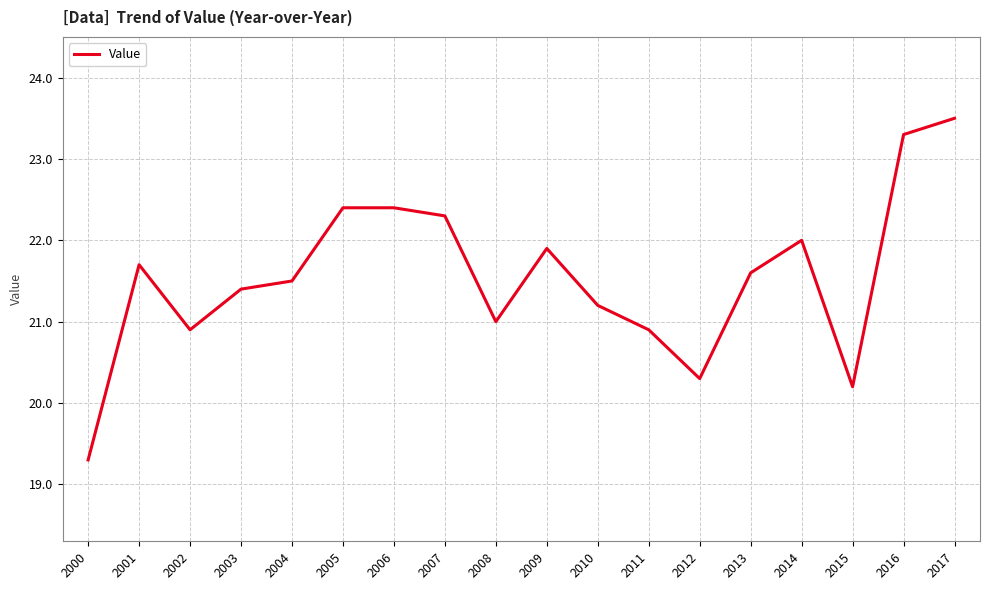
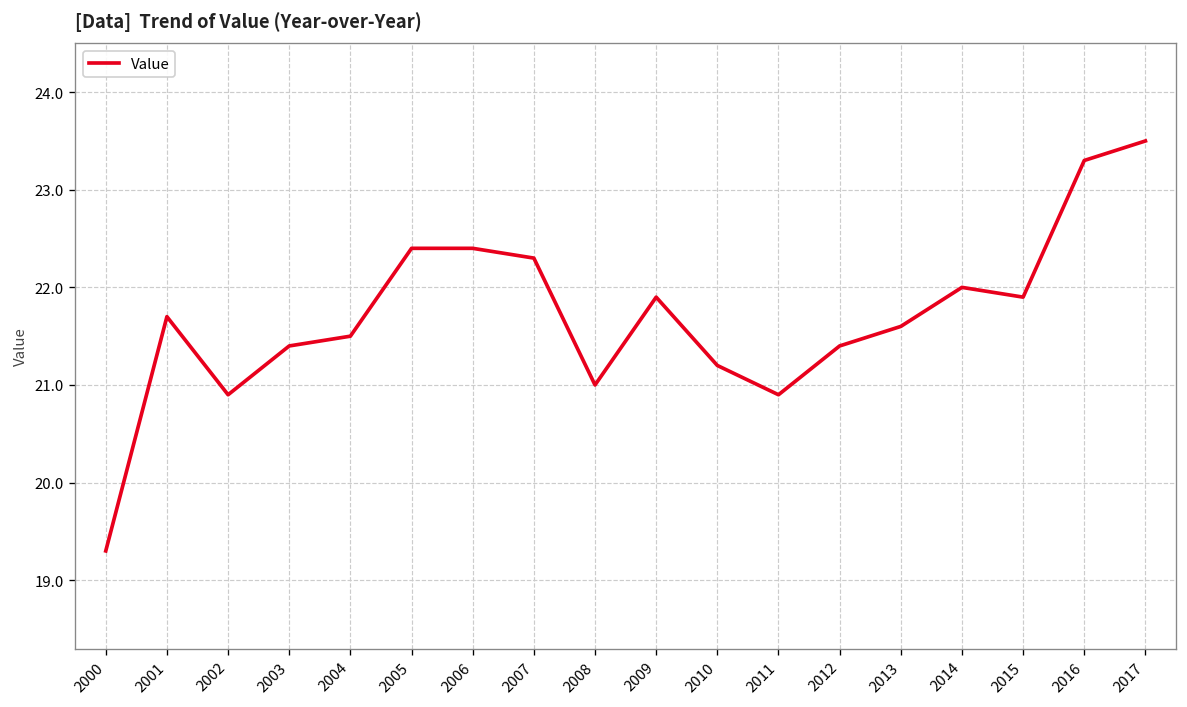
  {
    "2000": 19.3,
    "2001": 21.7,
    "2002": 20.9,
    "2003": 21.4,
    "2004": 21.5,
    "2005": 22.4,
    "2006": 22.4,
    "2007": 22.3,
    "2008": 21.0,
    "2009": 21.9,
    "2010": 21.2,
    "2011": 20.9,
-   "2012": 20.3,
+   "2012": 21.4,
    "2013": 21.6,
    "2014": 22.0,
-   "2015": 20.2,
+   "2015": 21.9,
    "2016": 23.3,
    "2017": 23.5
  }
